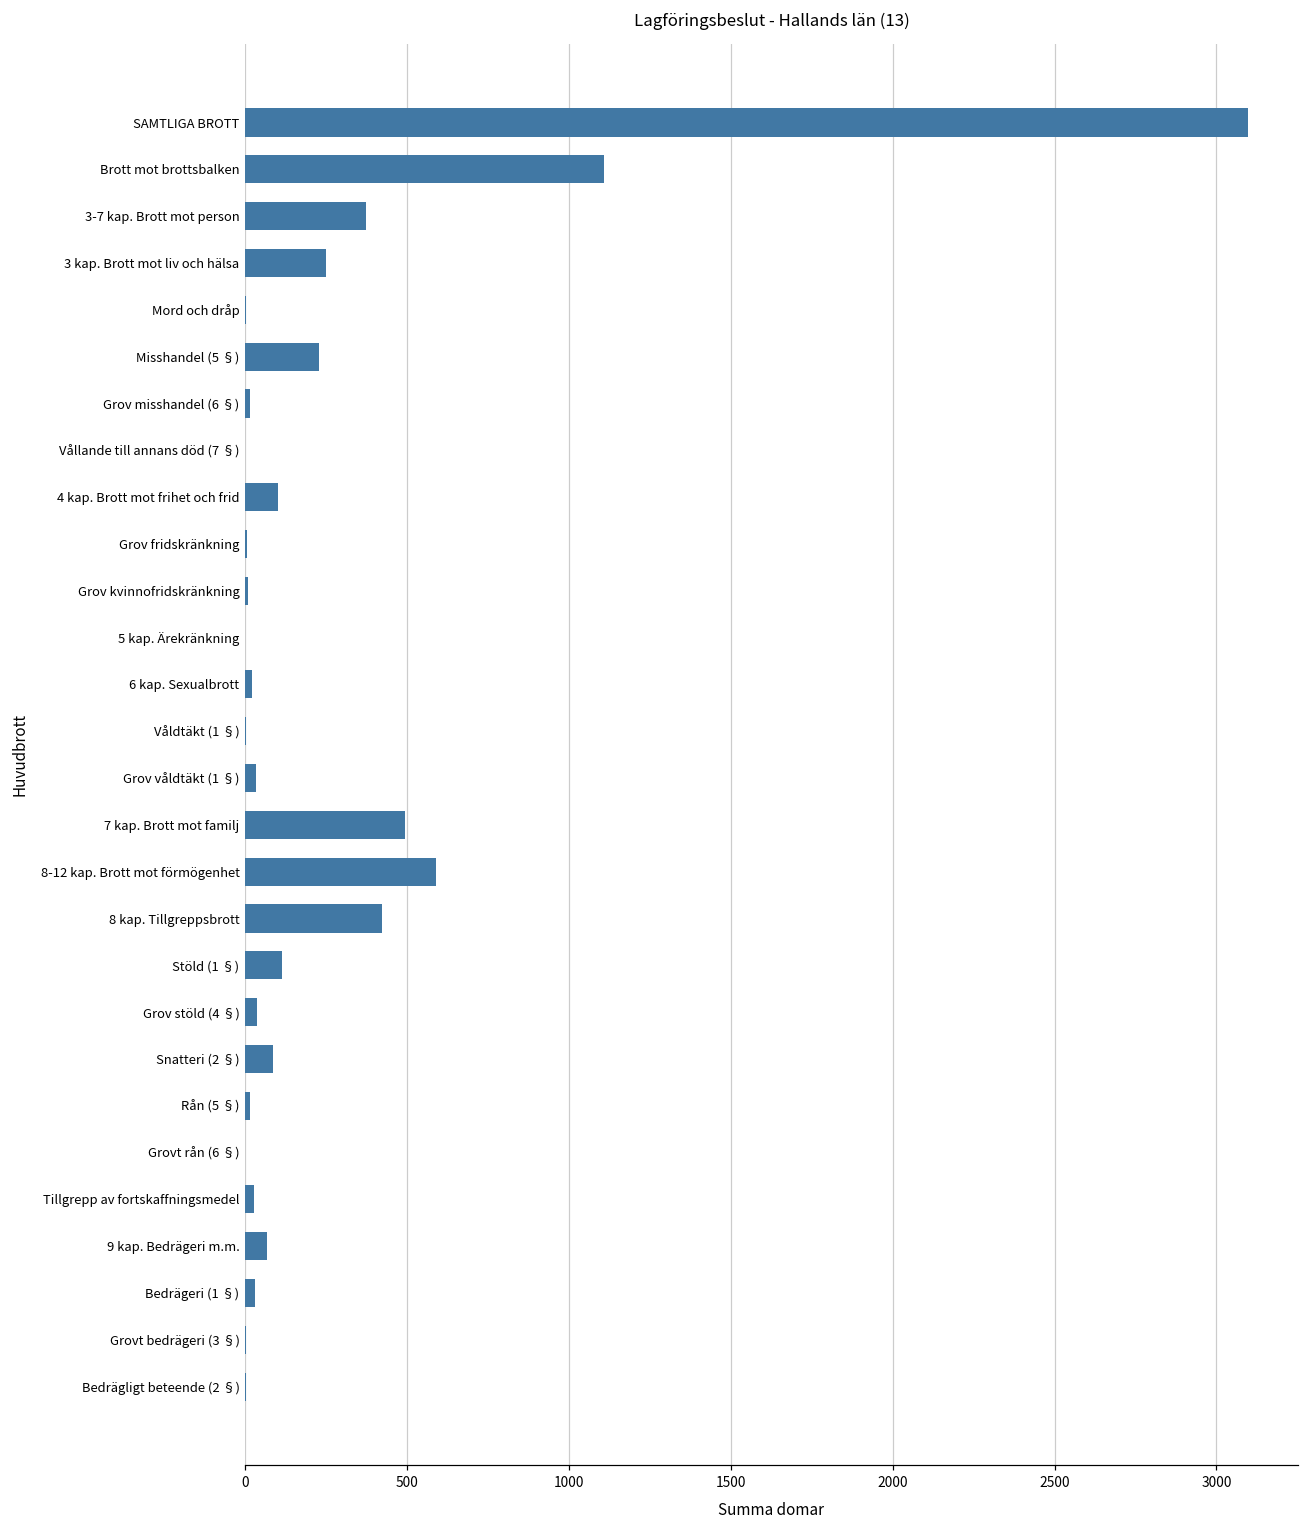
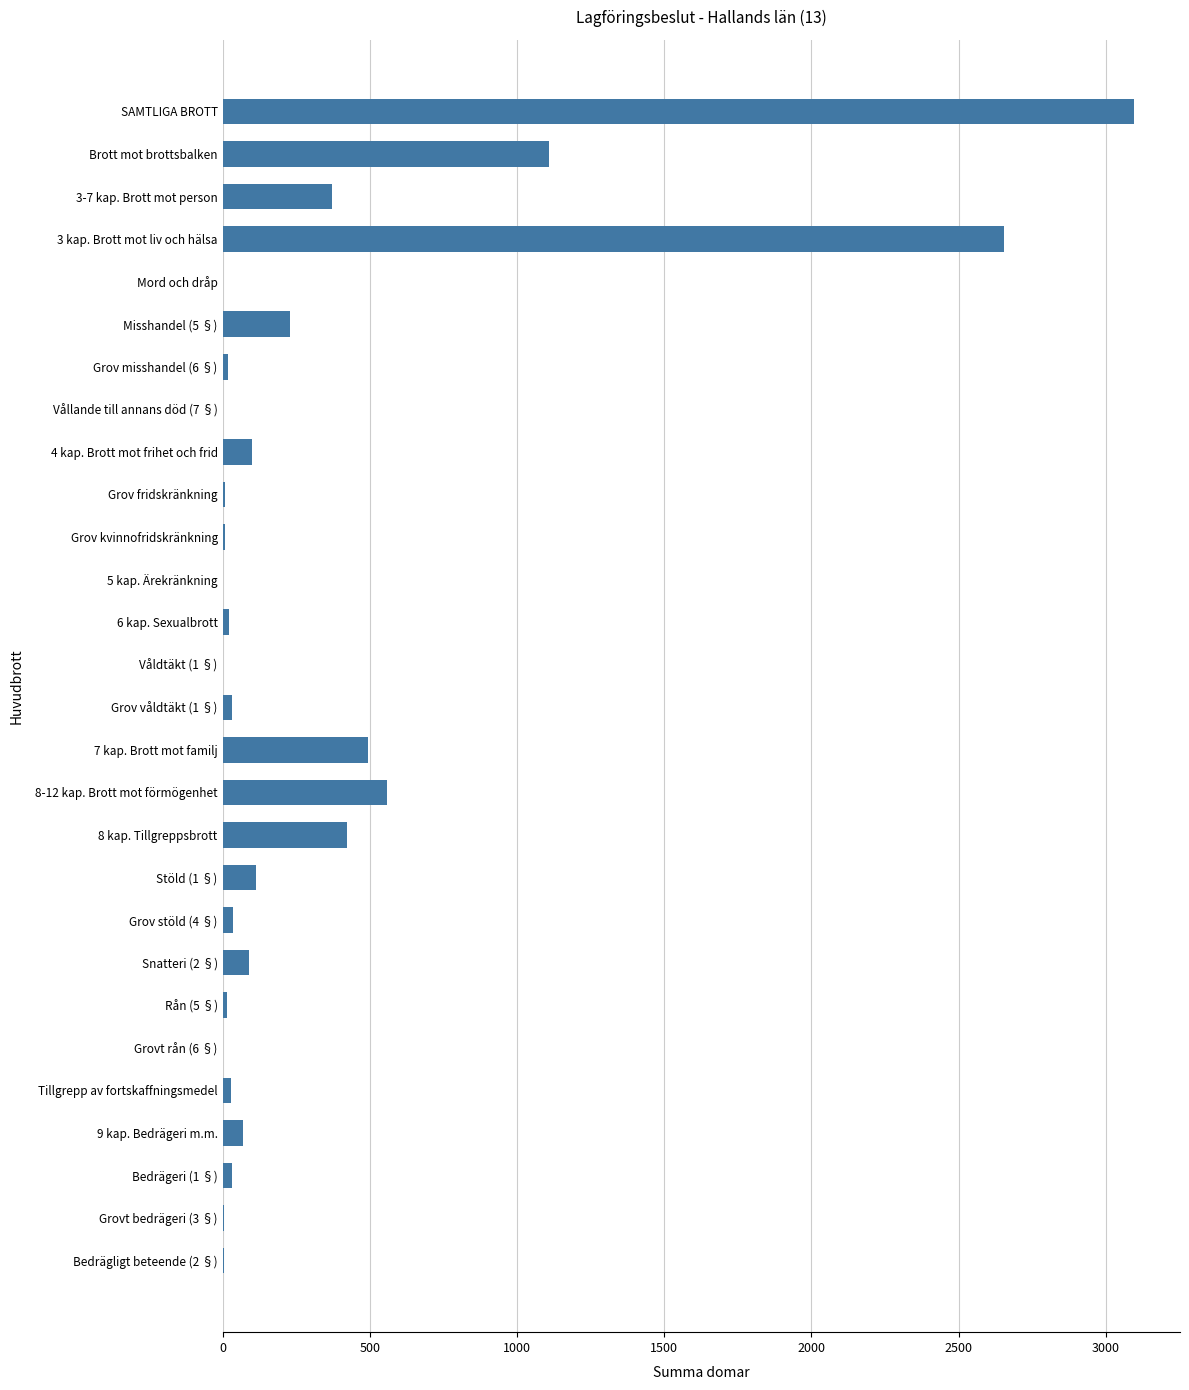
  {
    "SAMTLIGA BROTT": 3100,
    "Brott mot brottsbalken": 1110,
    "3-7 kap. Brott mot person": 370,
-   "3 kap. Brott mot liv och hälsa": 250,
+   "3 kap. Brott mot liv och hälsa": 2650,
    "Misshandel (5 §)": 230,
    "Grov misshandel (6 §)": 20,
    "4 kap. Brott mot frihet och frid": 100,
    "Grov kvinnofridskränkning": 10,
    "5 kap. Ärekränkning": 0,
    "6 kap. Sexualbrott": 20,
    "Grov våldtäkt (1 §)": 30,
    "7 kap. Brott mot familj": 500,
-   "8-12 kap. Brott mot förmögenhet": 590,
+   "8-12 kap. Brott mot förmögenhet": 560,
    "8 kap. Tillgreppsbrott": 420,
    "Stöld (1 §)": 120,
    "Grov stöld (4 §)": 40,
    "Snatteri (2 §)": 90,
    "Rån (5 §)": 20,
    "Tillgrepp av fortskaffningsmedel": 30,
    "9 kap. Bedrägeri m.m.": 70,
    "Bedrägeri (1 §)": 30
  }
